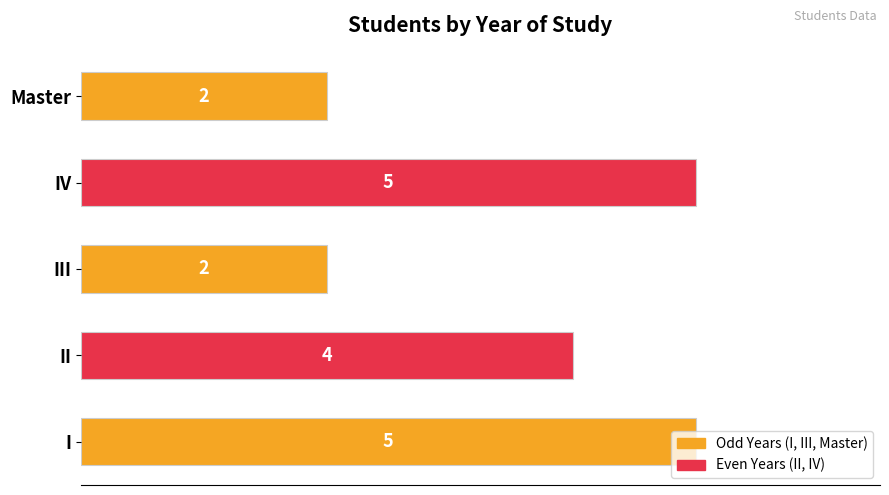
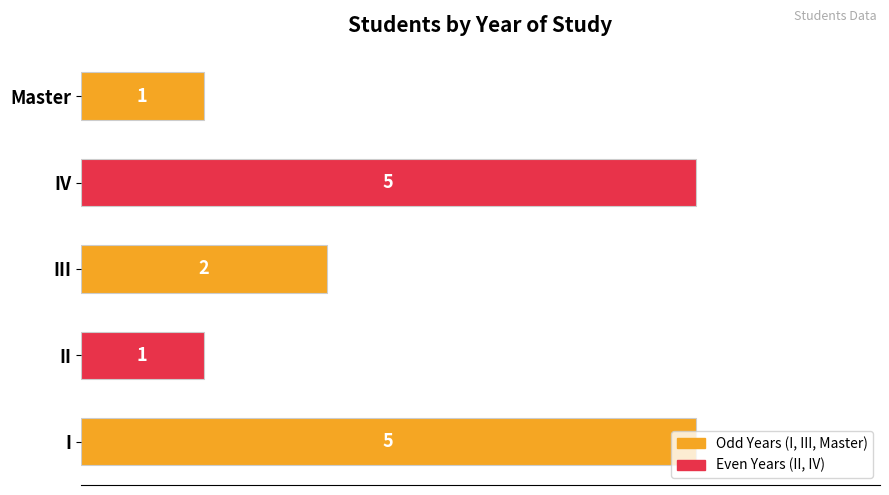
  {
-   "Master": 2,
+   "Master": 1,
    "IV": 5,
    "III": 2,
-   "II": 4
+   "II": 1
  }
